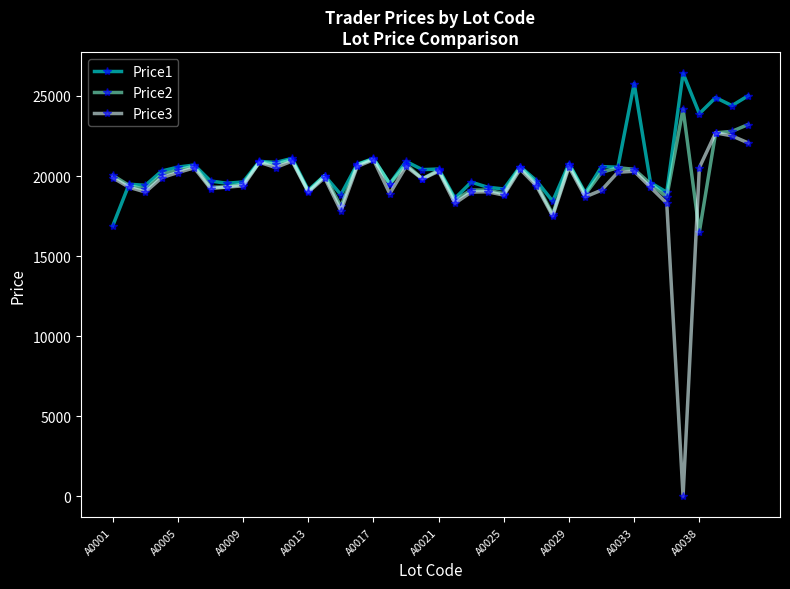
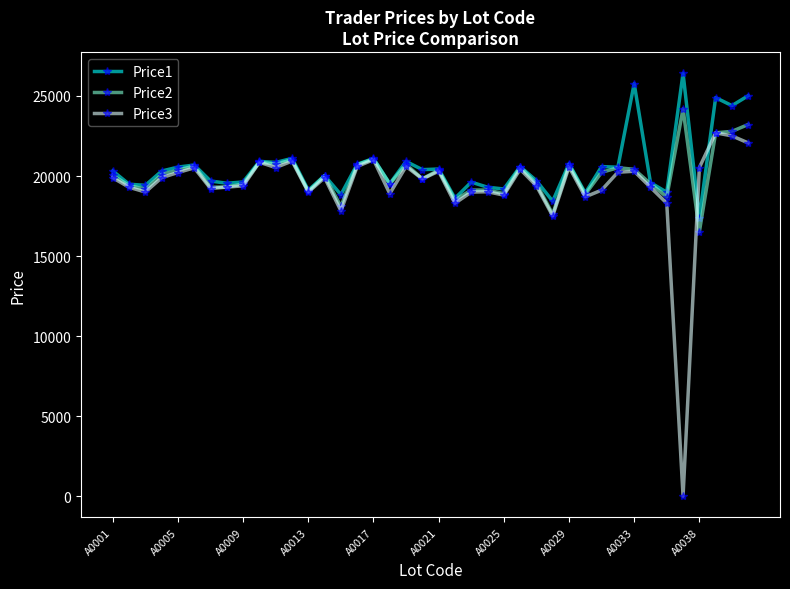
  {
    "Price1": {
-     "A0001": 16900,
+     "A0001": 20300,
      "A0005": 20600,
      "A0025": 19200,
      "A0033": 25800,
-     "A0038": 23900
+     "A0038": 17400
    },
    "Price2": {
      "A0038": 16500
    },
    "Price3": {
      "A0038": 20500
    }
  }
